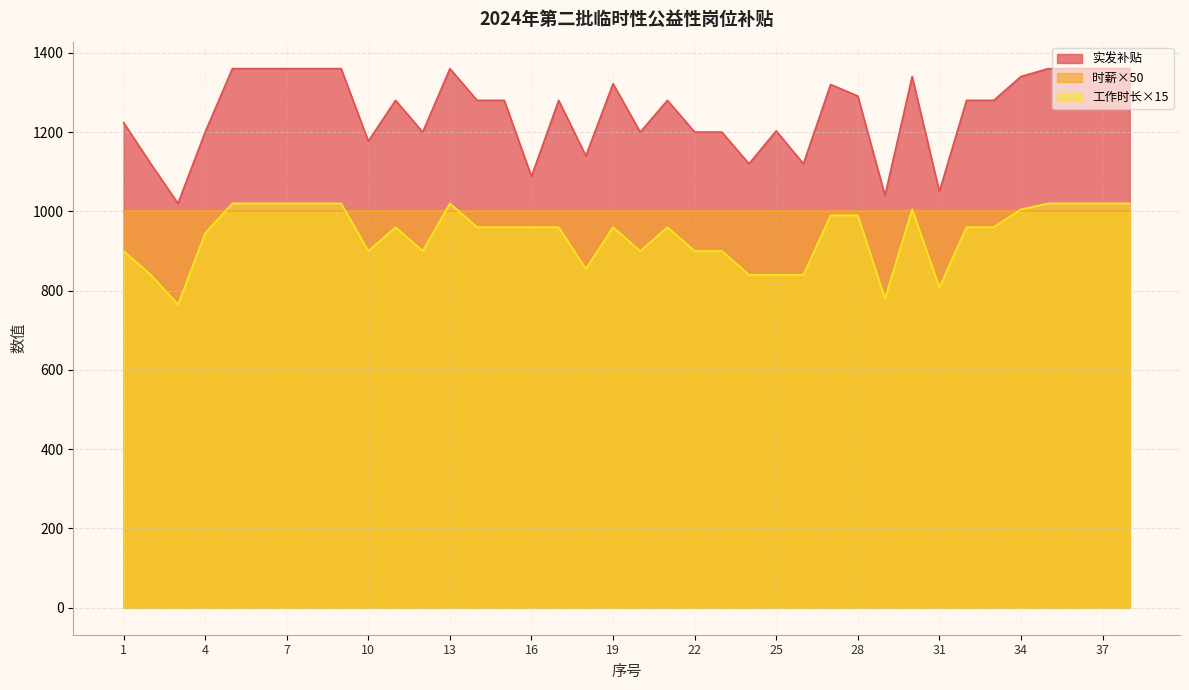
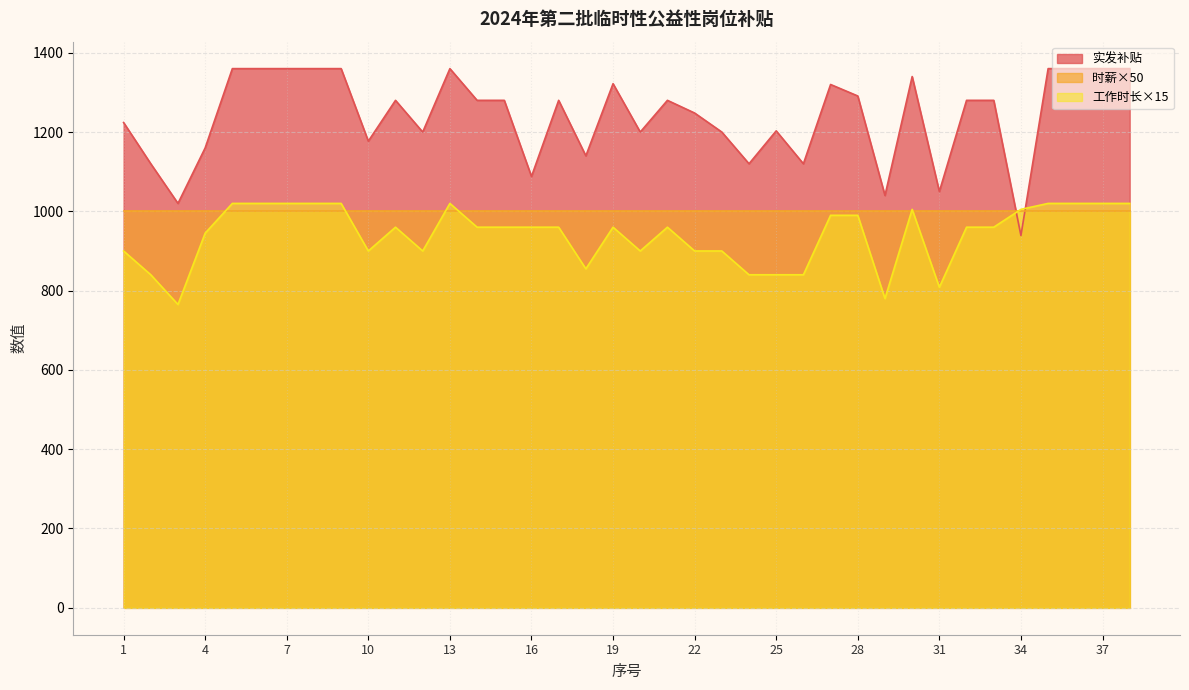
  {
    "实发补贴": {
      "1": 1220,
-     "4": 1200,
+     "4": 1160,
      "7": 1360,
      "10": 1180,
      "13": 1360,
      "16": 1090,
      "19": 1320,
-     "22": 1200,
+     "22": 1250,
      "25": 1200,
      "28": 1290,
      "31": 1050,
-     "34": 1340
+     "34": 940
    },
    "时薪×50": {
      "1": 1000,
      "4": 1000,
      "7": 1000,
      "10": 1000,
      "13": 1000,
      "16": 1000,
      "19": 1000,
      "22": 1000,
      "25": 1000,
      "28": 1000,
      "31": 1000,
      "37": 1000
    },
    "工作时长×15": {
      "1": 900,
      "4": 950,
      "7": 1020,
      "10": 900,
      "13": 1020,
      "16": 960,
      "19": 960,
      "22": 900,
      "25": 840,
      "28": 990,
      "31": 810,
      "37": 1020
    }
  }
